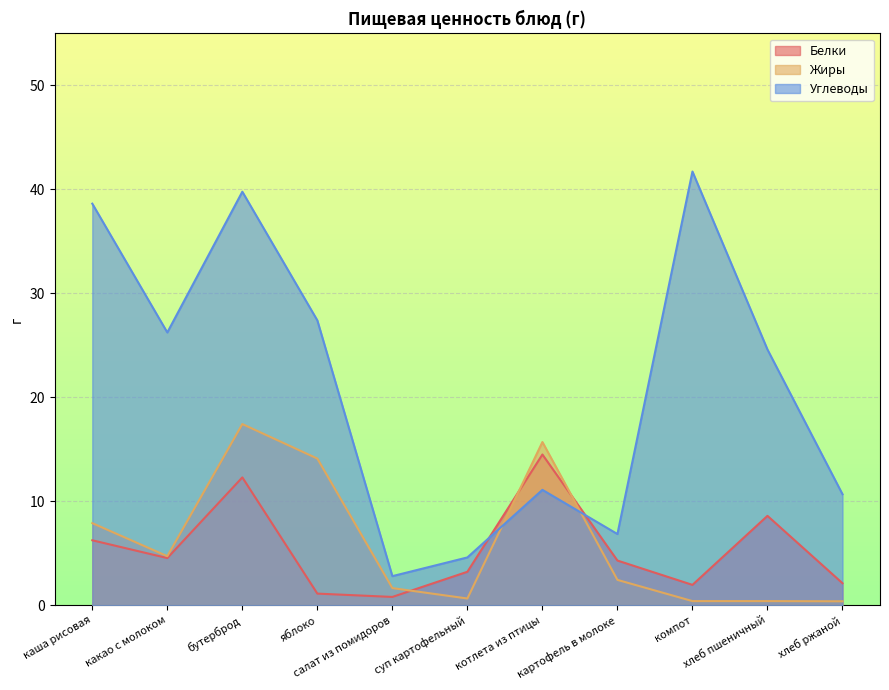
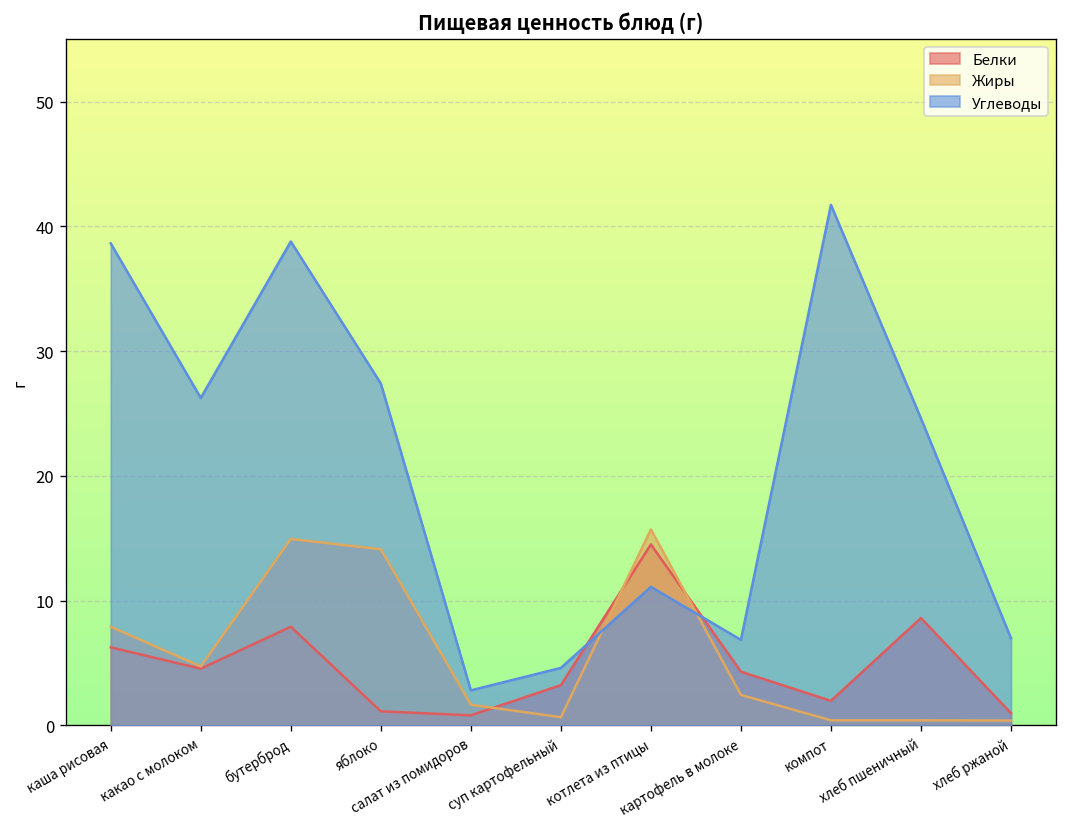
  {
    "Белки": {
      "каша рисовая": 6.3,
-     "бутерброд": 12.3,
+     "бутерброд": 7.9,
      "яблоко": 1.1,
      "салат из помидоров": 0.8,
      "суп картофельный": 3.2,
      "котлета из птицы": 14.5,
      "картофель в молоке": 4.3,
      "компот": 2.0,
      "хлеб пшеничный": 8.6,
-     "хлеб ржаной": 2.1
+     "хлеб ржаной": 1.0
    },
    "Жиры": {
      "каша рисовая": 7.9,
-     "бутерброд": 17.4,
+     "бутерброд": 14.9,
      "яблоко": 14.1,
      "салат из помидоров": 1.7,
      "суп картофельный": 0.7,
      "котлета из птицы": 15.7,
      "картофель в молоке": 2.4,
      "компот": 0.4,
      "хлеб пшеничный": 0.4,
      "хлеб ржаной": 0.4
    },
    "Углеводы": {
      "каша рисовая": 38.6,
      "какао с молоком": 26.2,
-     "бутерброд": 39.8,
+     "бутерброд": 38.8,
      "яблоко": 27.4,
      "салат из помидоров": 2.8,
      "суп картофельный": 4.6,
      "котлета из птицы": 11.1,
      "картофель в молоке": 6.9,
      "компот": 41.7,
      "хлеб пшеничный": 24.6,
-     "хлеб ржаной": 10.7
+     "хлеб ржаной": 7.0
    }
  }
